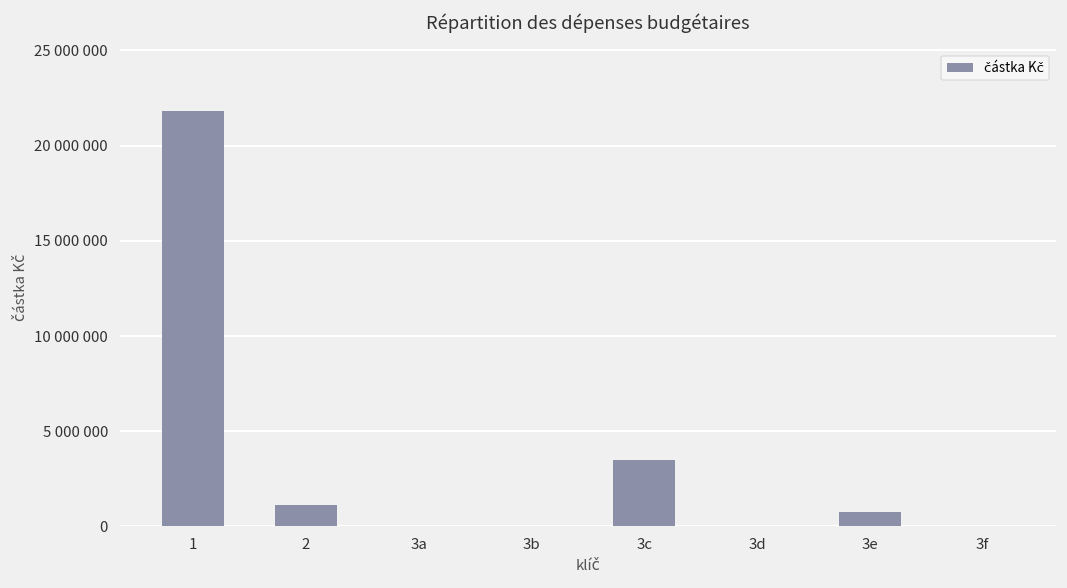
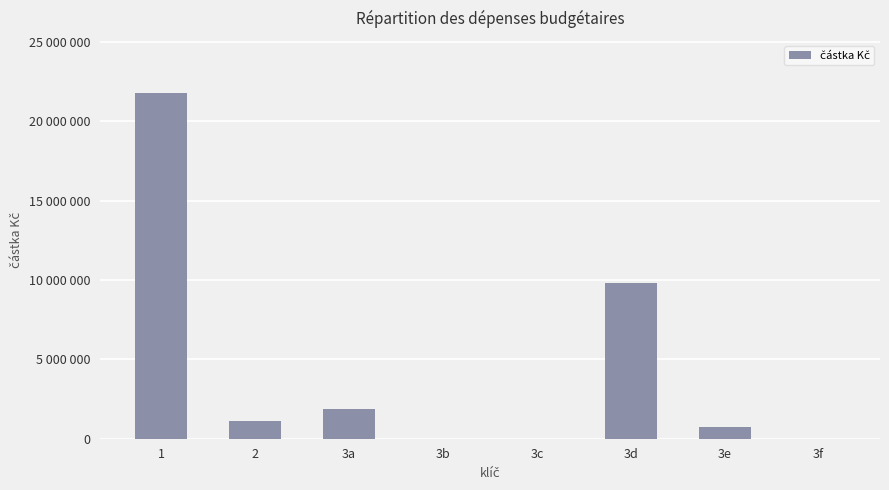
  {
    "1": 21800000,
    "2": 1100000,
-   "3a": 0,
+   "3a": 1900000,
    "3b": 0,
-   "3c": 3500000,
-   "3d": 0,
+   "3c": 0,
+   "3d": 9800000,
    "3e": 700000,
    "3f": 0
  }
